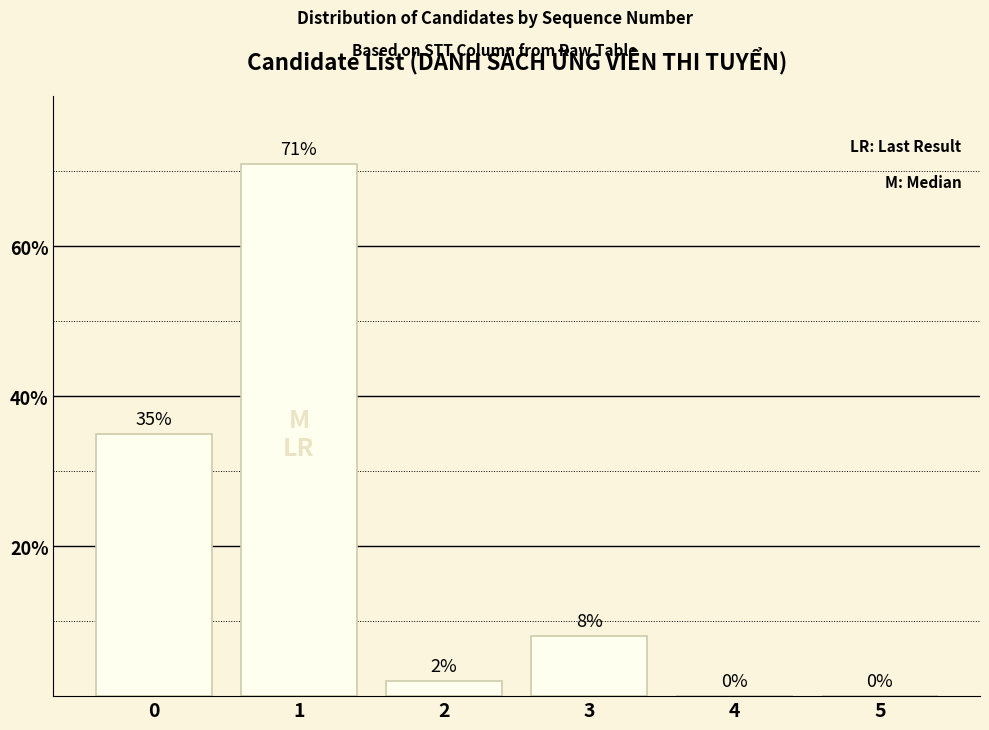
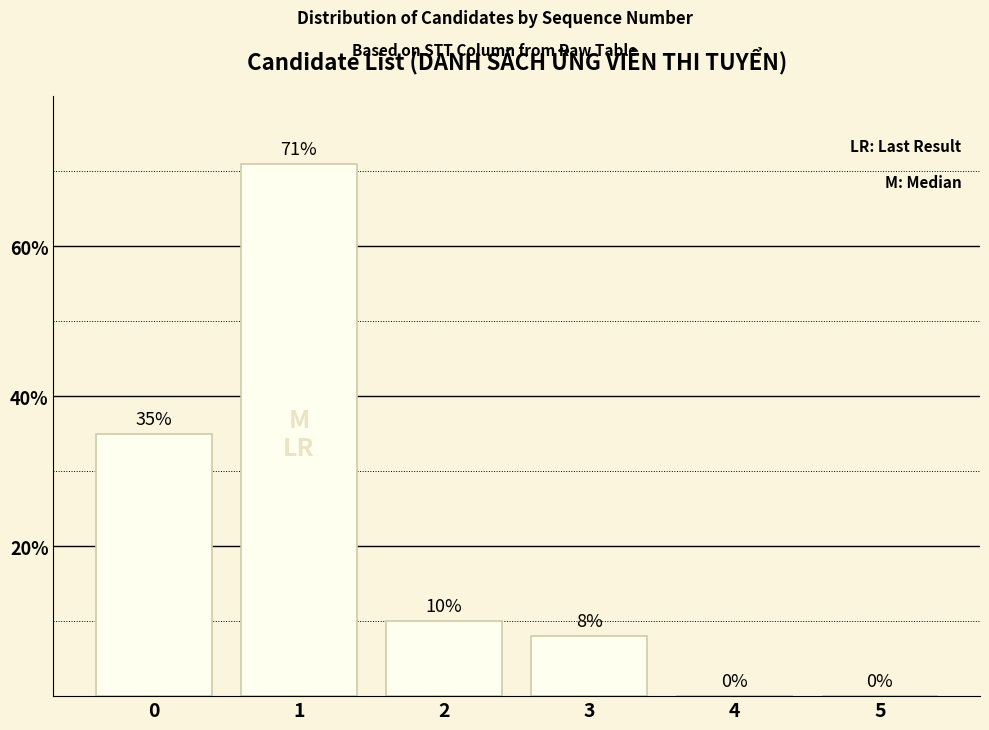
  {
    "0": "35%",
    "1": "71%",
-   "2": "2%",
+   "2": "10%",
    "3": "8%",
    "4": "0%",
    "5": "0%"
  }
